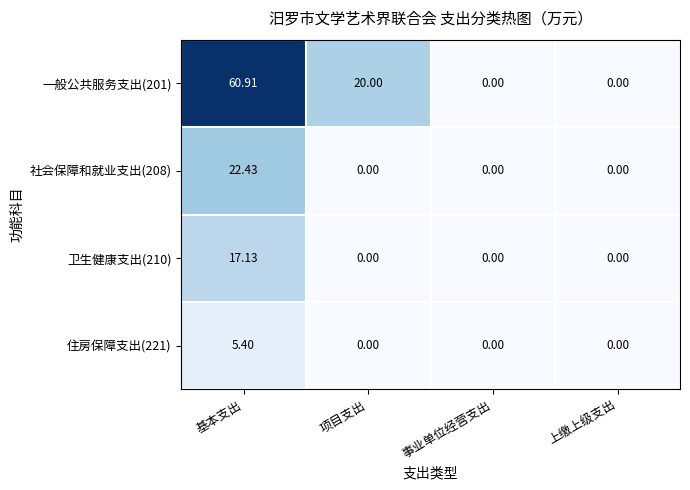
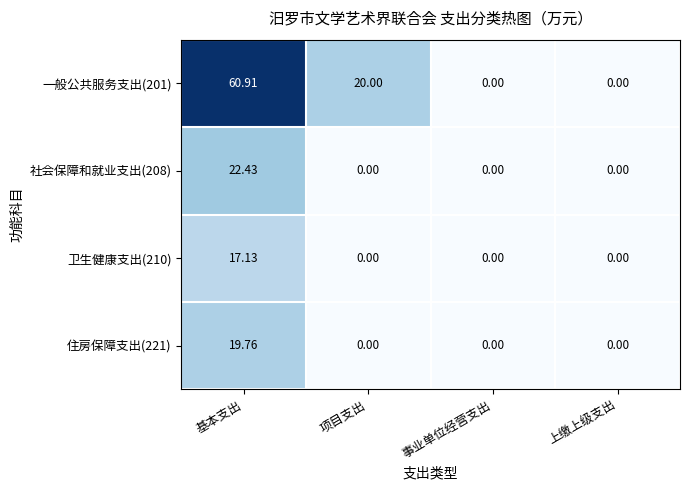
  {
    "一般公共服务支出(201)": {
      "基本支出": 60.91,
      "项目支出": 20.00,
      "事业单位经营支出": 0.00,
      "上缴上级支出": 0.00
    },
    "社会保障和就业支出(208)": {
      "基本支出": 22.43,
      "项目支出": 0.00,
      "事业单位经营支出": 0.00,
      "上缴上级支出": 0.00
    },
    "卫生健康支出(210)": {
      "基本支出": 17.13,
      "项目支出": 0.00,
      "事业单位经营支出": 0.00,
      "上缴上级支出": 0.00
    },
    "住房保障支出(221)": {
-     "基本支出": 5.40,
+     "基本支出": 19.76,
      "项目支出": 0.00,
      "事业单位经营支出": 0.00,
      "上缴上级支出": 0.00
    }
  }
